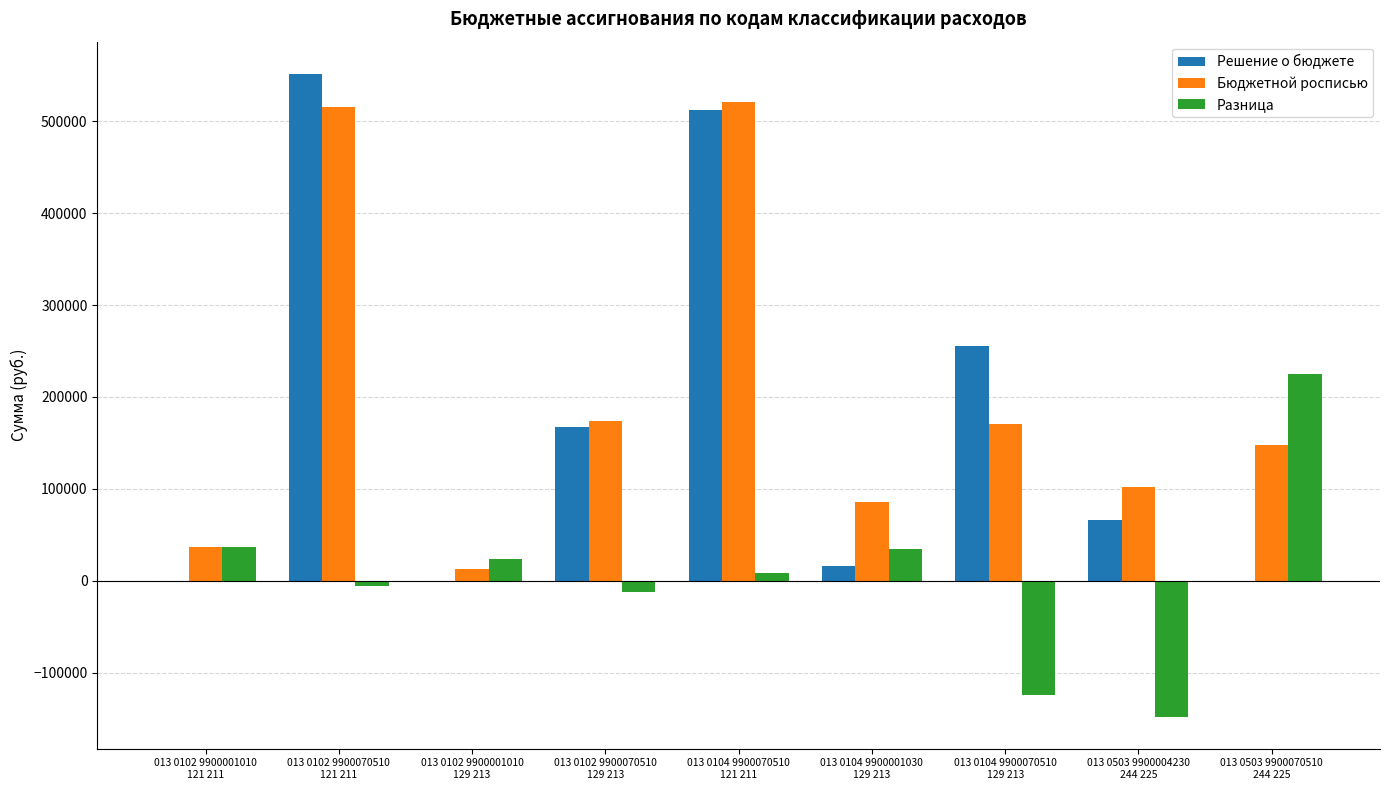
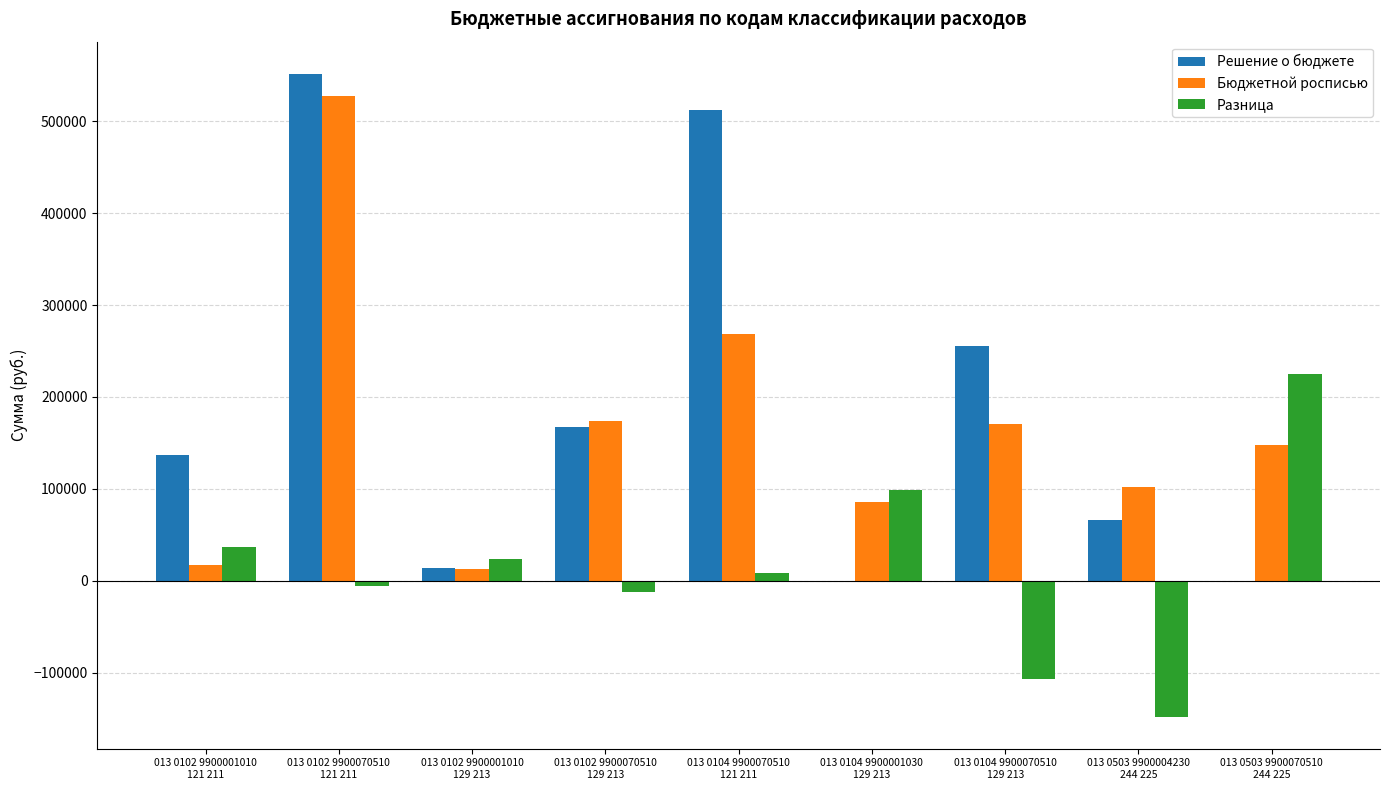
  {
    "Решение о бюджете": {
-     "013 0102 9900001010 121 211": 0,
+     "013 0102 9900001010 121 211": 140000,
      "013 0102 9900070510 121 211": 550000,
-     "013 0102 9900001010 129 213": 0,
+     "013 0102 9900001010 129 213": 10000,
      "013 0102 9900070510 129 213": 170000,
      "013 0104 9900070510 121 211": 510000,
-     "013 0104 9900001030 129 213": 20000,
+     "013 0104 9900001030 129 213": 0,
      "013 0104 9900070510 129 213": 260000,
      "013 0503 9900004230 244 225": 70000,
      "013 0503 9900070510 244 225": 0
    },
    "Бюджетной росписью": {
-     "013 0102 9900001010 121 211": 40000,
-     "013 0102 9900070510 121 211": 520000,
+     "013 0102 9900001010 121 211": 20000,
+     "013 0102 9900070510 121 211": 530000,
      "013 0102 9900001010 129 213": 10000,
      "013 0102 9900070510 129 213": 170000,
-     "013 0104 9900070510 121 211": 520000,
+     "013 0104 9900070510 121 211": 270000,
      "013 0104 9900001030 129 213": 90000,
      "013 0104 9900070510 129 213": 170000,
      "013 0503 9900004230 244 225": 100000,
      "013 0503 9900070510 244 225": 150000
    },
    "Разница": {
      "013 0102 9900001010 121 211": 40000,
      "013 0102 9900070510 121 211": -10000,
      "013 0102 9900001010 129 213": 20000,
      "013 0102 9900070510 129 213": -10000,
      "013 0104 9900070510 121 211": 10000,
-     "013 0104 9900001030 129 213": 30000,
-     "013 0104 9900070510 129 213": -120000,
+     "013 0104 9900001030 129 213": 100000,
+     "013 0104 9900070510 129 213": -110000,
      "013 0503 9900004230 244 225": -150000,
      "013 0503 9900070510 244 225": 220000
    }
  }
